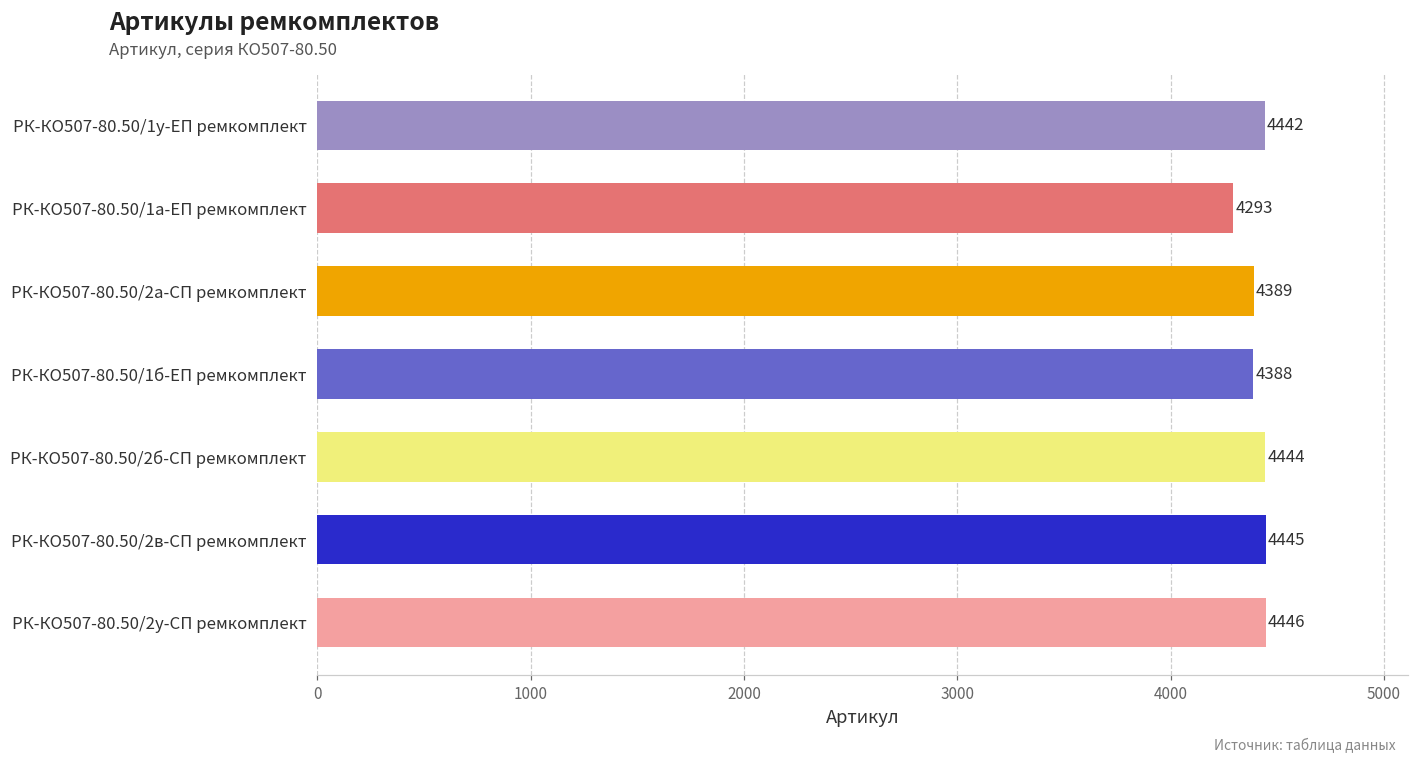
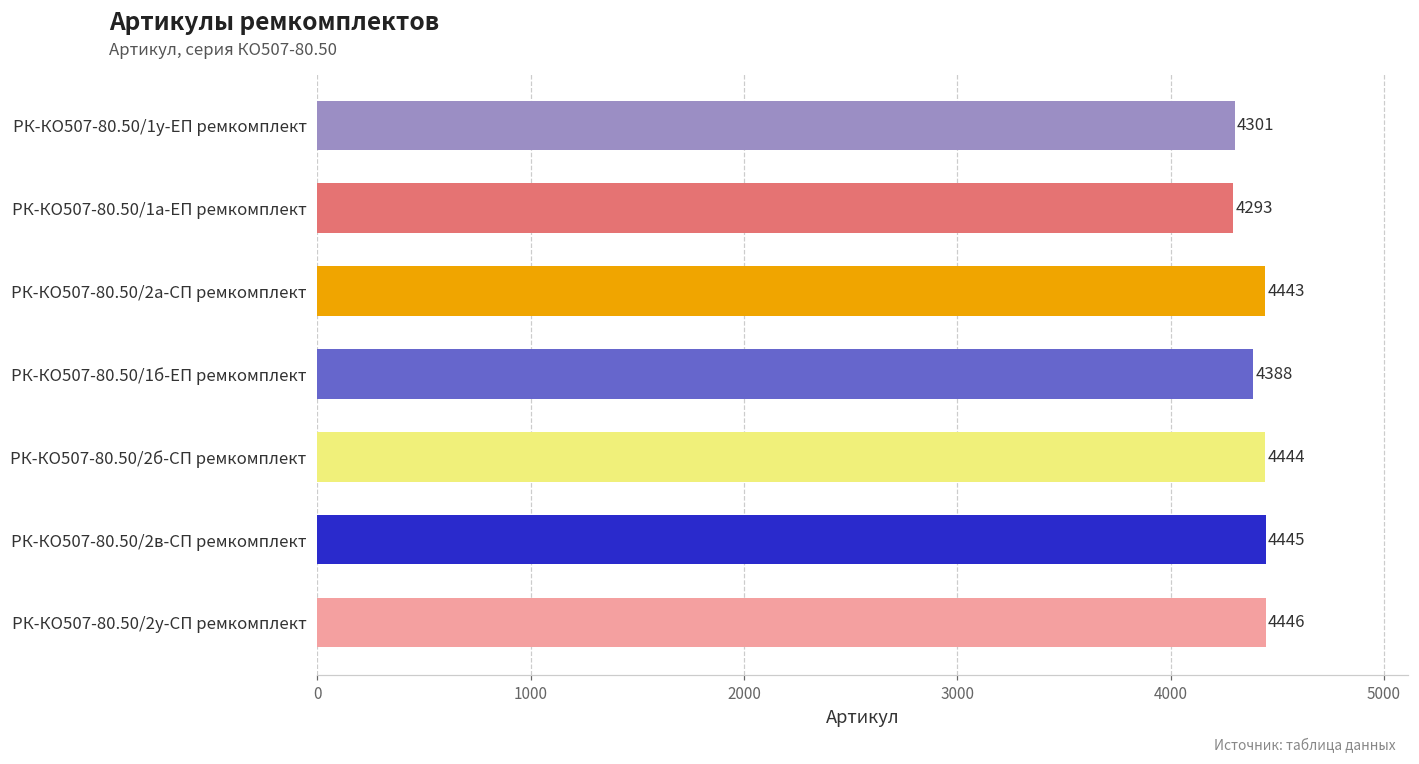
  {
-   "РК-КО507-80.50/1у-ЕП ремкомплект": 4442,
+   "РК-КО507-80.50/1у-ЕП ремкомплект": 4301,
    "РК-КО507-80.50/1а-ЕП ремкомплект": 4293,
-   "РК-КО507-80.50/2а-СП ремкомплект": 4389,
+   "РК-КО507-80.50/2а-СП ремкомплект": 4443,
    "РК-КО507-80.50/1б-ЕП ремкомплект": 4388,
    "РК-КО507-80.50/2б-СП ремкомплект": 4444,
    "РК-КО507-80.50/2в-СП ремкомплект": 4445,
    "РК-КО507-80.50/2у-СП ремкомплект": 4446
  }
